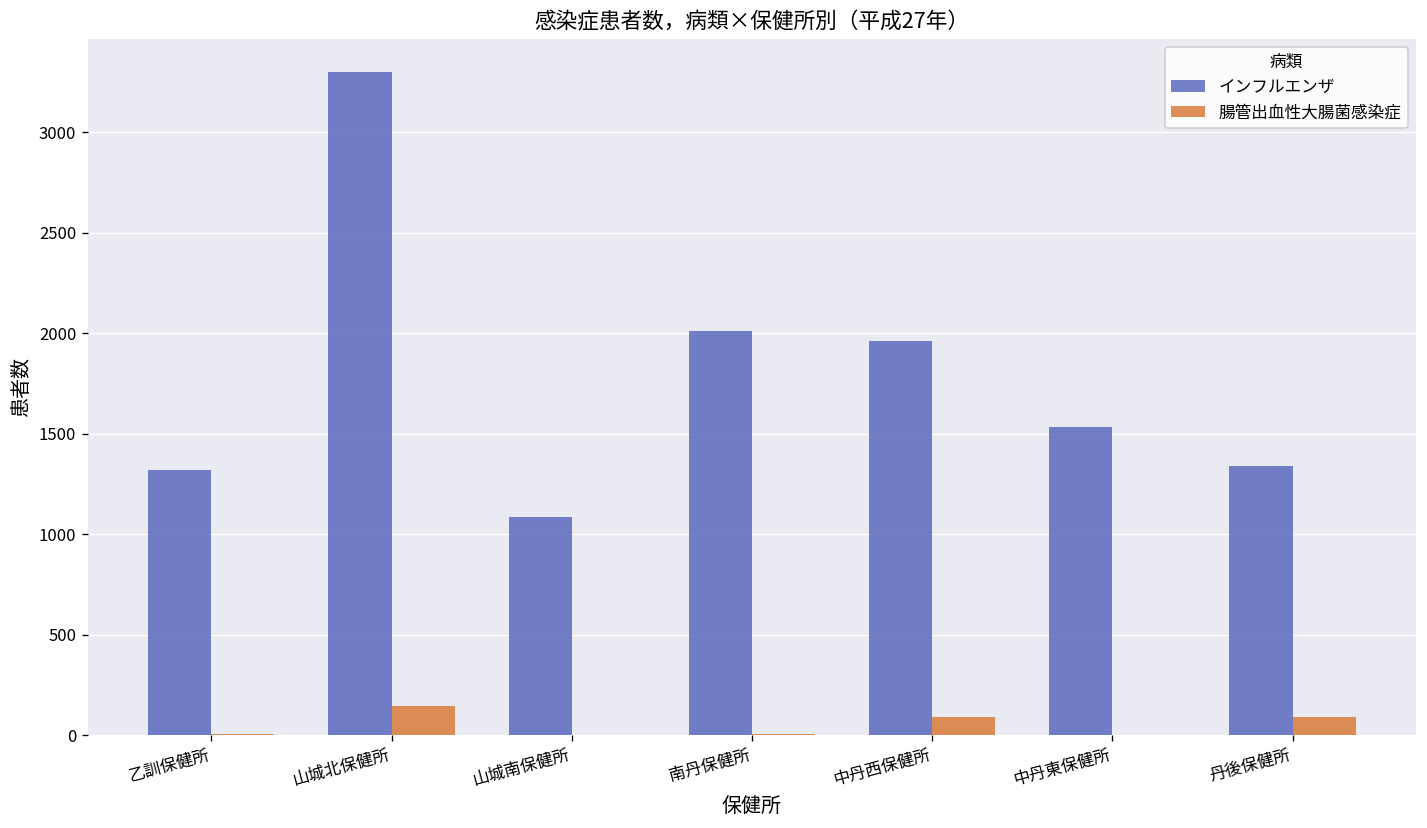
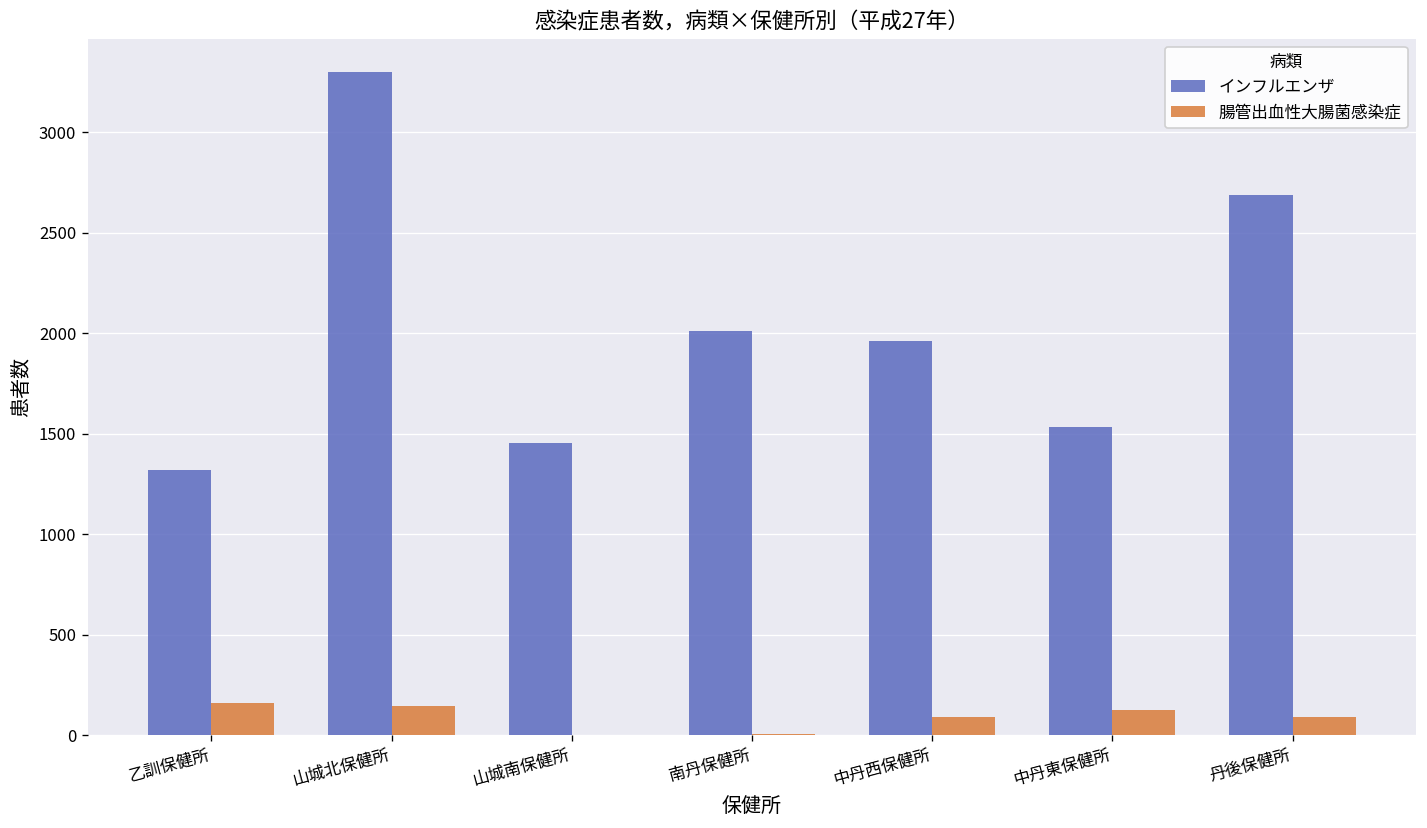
  {
    "インフルエンザ": {
      "乙訓保健所": 1320,
      "山城北保健所": 3300,
-     "山城南保健所": 1090,
+     "山城南保健所": 1450,
      "南丹保健所": 2010,
      "中丹西保健所": 1960,
      "中丹東保健所": 1530,
-     "丹後保健所": 1340
+     "丹後保健所": 2690
    },
    "腸管出血性大腸菌感染症": {
-     "乙訓保健所": 0,
+     "乙訓保健所": 160,
      "山城北保健所": 140,
      "中丹西保健所": 90,
-     "中丹東保健所": 0,
+     "中丹東保健所": 120,
      "丹後保健所": 90
    }
  }
